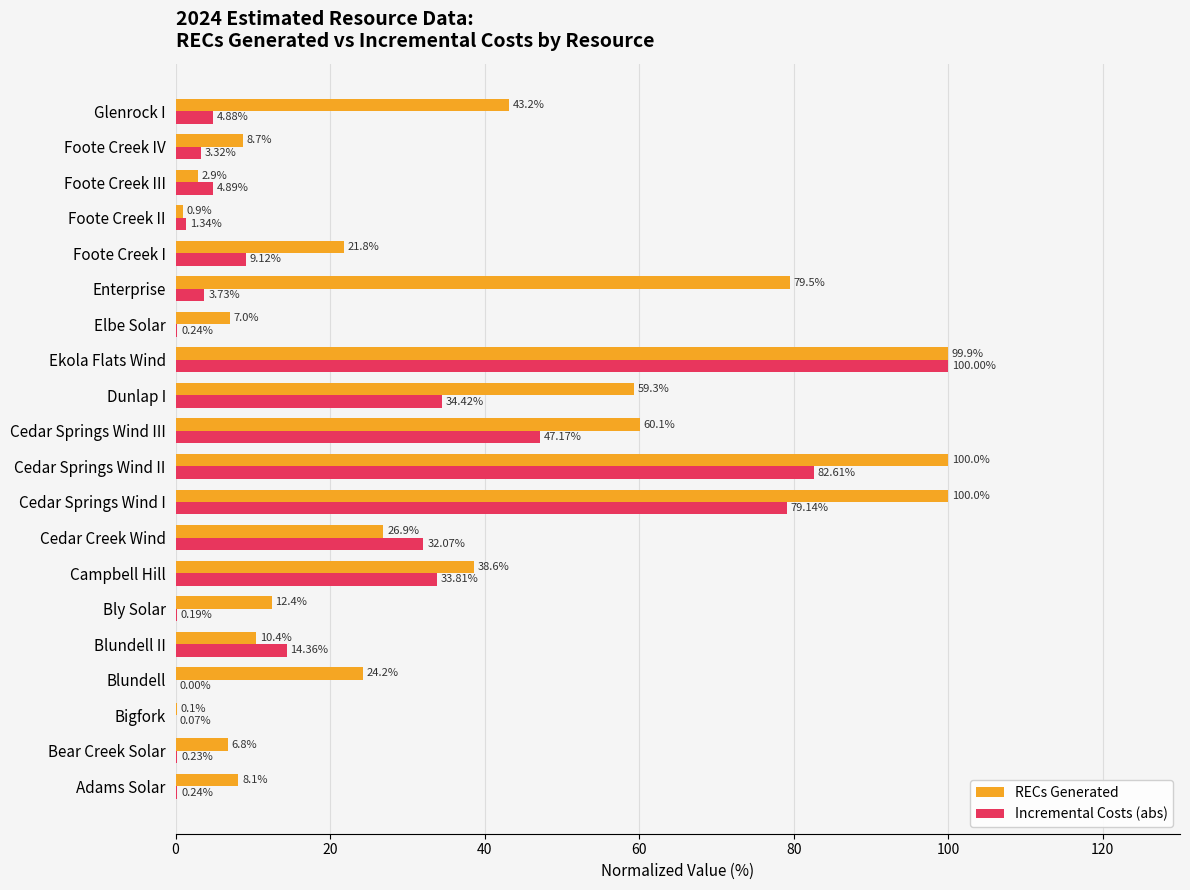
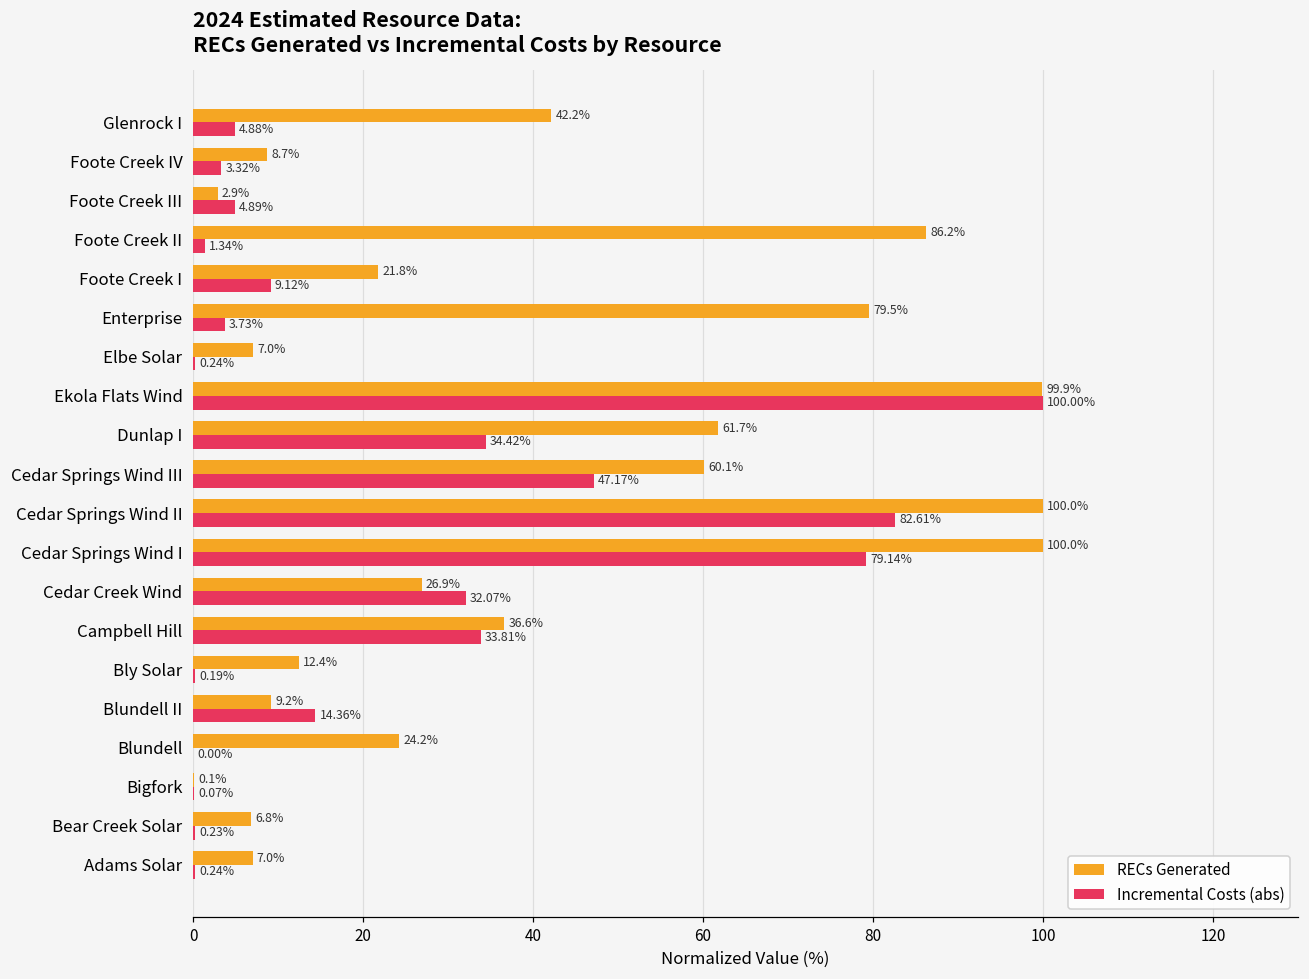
  {
    "RECs Generated": {
-     "Glenrock I": "43.2%",
+     "Glenrock I": "42.2%",
      "Foote Creek IV": "8.7%",
      "Foote Creek III": "2.9%",
-     "Foote Creek II": "0.9%",
+     "Foote Creek II": "86.2%",
      "Foote Creek I": "21.8%",
      "Enterprise": "79.5%",
      "Elbe Solar": "7.0%",
      "Ekola Flats Wind": "99.9%",
-     "Dunlap I": "59.3%",
+     "Dunlap I": "61.7%",
      "Cedar Springs Wind III": "60.1%",
      "Cedar Springs Wind II": "100.0%",
      "Cedar Springs Wind I": "100.0%",
      "Cedar Creek Wind": "26.9%",
-     "Campbell Hill": "38.6%",
+     "Campbell Hill": "36.6%",
      "Bly Solar": "12.4%",
-     "Blundell II": "10.4%",
+     "Blundell II": "9.2%",
      "Blundell": "24.2%",
      "Bigfork": "0.1%",
      "Bear Creek Solar": "6.8%",
-     "Adams Solar": "8.1%"
+     "Adams Solar": "7.0%"
    },
    "Incremental Costs (abs)": {
      "Glenrock I": "4.88%",
      "Foote Creek IV": "3.32%",
      "Foote Creek III": "4.89%",
      "Foote Creek II": "1.34%",
      "Foote Creek I": "9.12%",
      "Enterprise": "3.73%",
      "Elbe Solar": "0.24%",
      "Ekola Flats Wind": "100.00%",
      "Dunlap I": "34.42%",
      "Cedar Springs Wind III": "47.17%",
      "Cedar Springs Wind II": "82.61%",
      "Cedar Springs Wind I": "79.14%",
      "Cedar Creek Wind": "32.07%",
      "Campbell Hill": "33.81%",
      "Bly Solar": "0.19%",
      "Blundell II": "14.36%",
      "Blundell": "0.00%",
      "Bigfork": "0.07%",
      "Bear Creek Solar": "0.23%",
      "Adams Solar": "0.24%"
    }
  }
